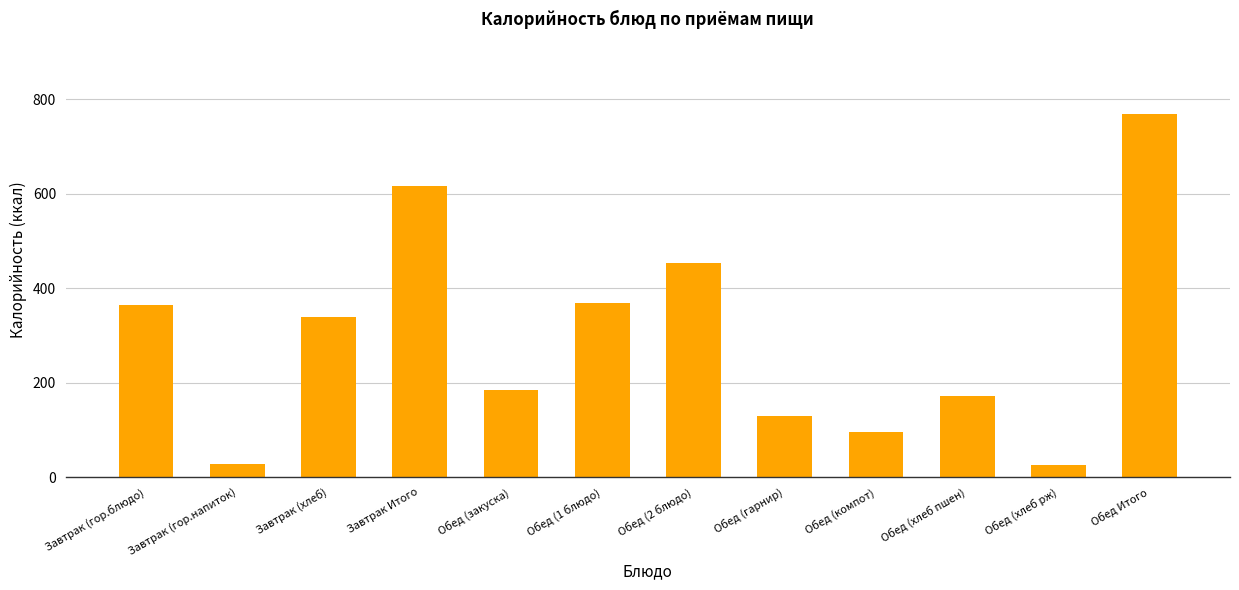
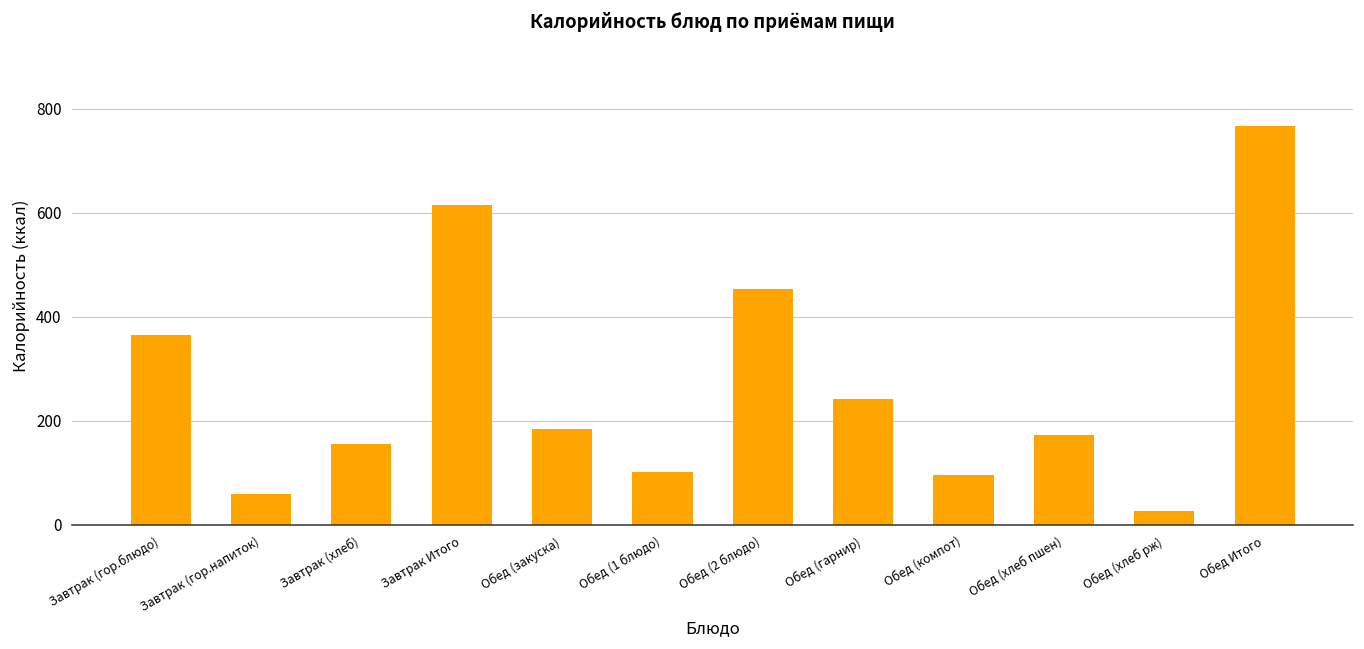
  {
    "Завтрак (гор.блюдо)": 360,
-   "Завтрак (гор.напиток)": 30,
-   "Завтрак (хлеб)": 340,
+   "Завтрак (гор.напиток)": 60,
+   "Завтрак (хлеб)": 160,
    "Завтрак Итого": 620,
    "Обед (закуска)": 180,
-   "Обед (1 блюдо)": 370,
+   "Обед (1 блюдо)": 100,
    "Обед (2 блюдо)": 450,
-   "Обед (гарнир)": 130,
+   "Обед (гарнир)": 240,
    "Обед (компот)": 100,
    "Обед (хлеб пшен)": 170,
    "Обед (хлеб рж)": 30,
    "Обед Итого": 770
  }
